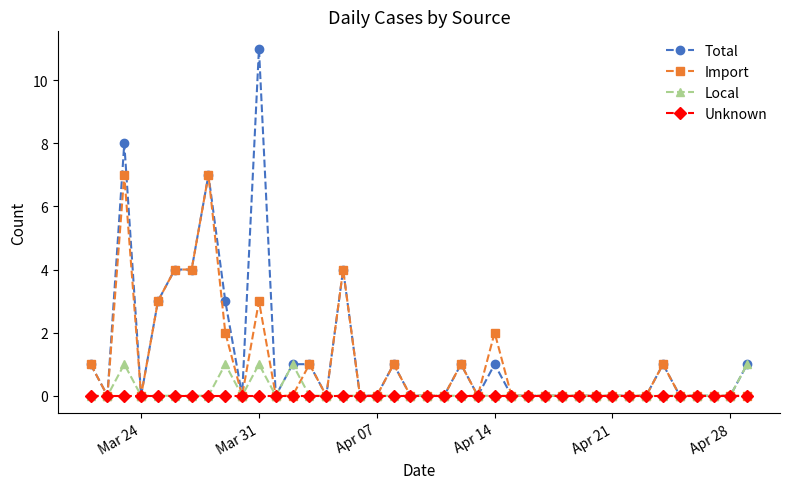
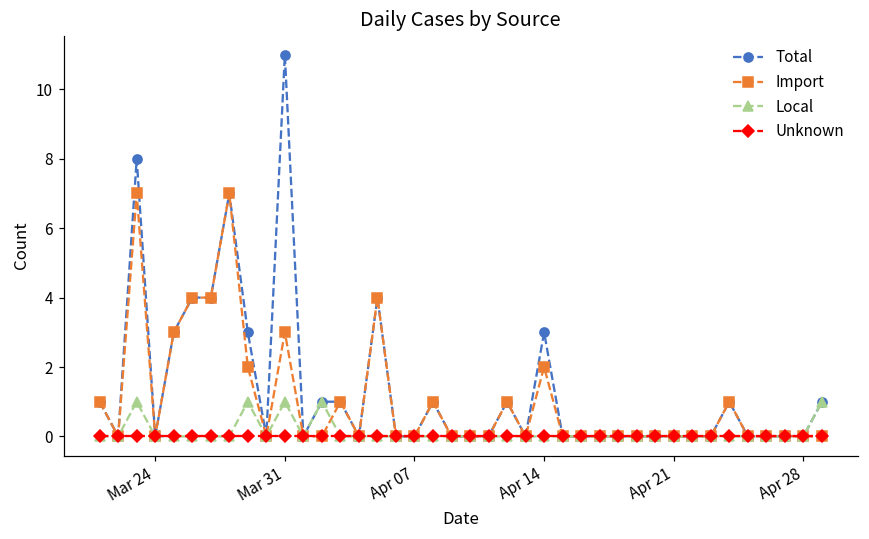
  {
    "Total": {
      "Mar 31": 11,
-     "Apr 14": 1
+     "Apr 14": 3
    },
    "Import": {
      "Mar 31": 3,
      "Apr 14": 2
    },
    "Local": {
      "Mar 31": 1
    },
    "Unknown": {
      "Mar 31": 0
    }
  }
